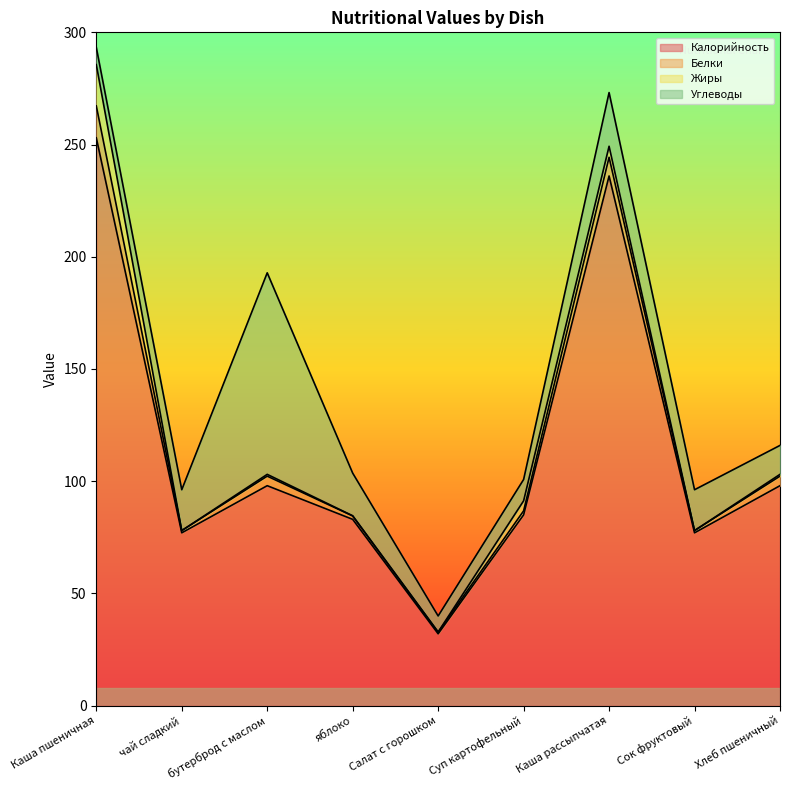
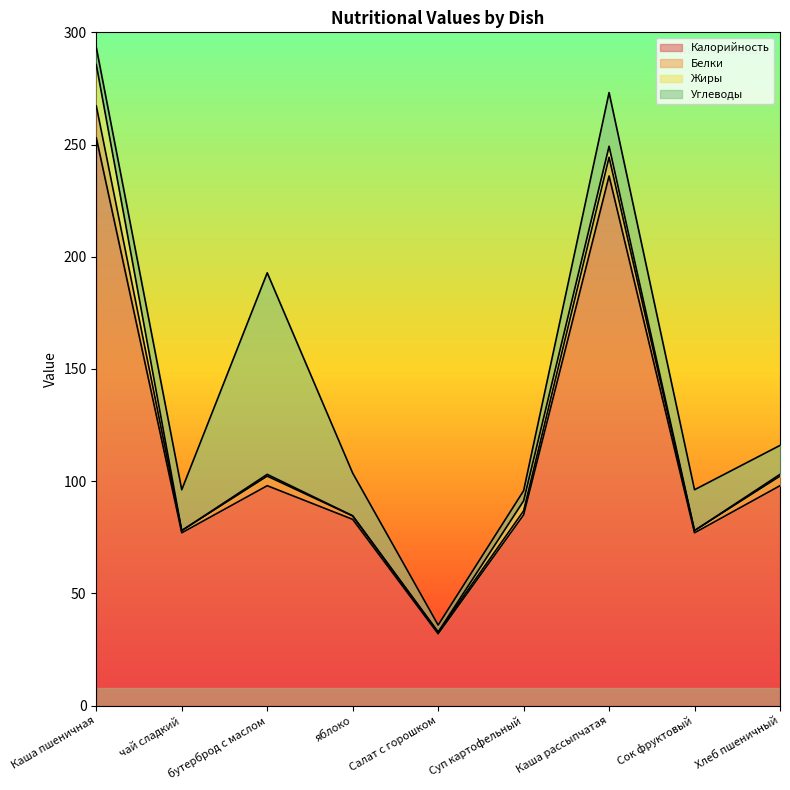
  {
    "Углеводы": {
      "Каша пшеничная": 8,
      "чай сладкий": 18,
      "бутерброд с маслом": 90,
      "яблоко": 19,
-     "Салат с горошком": 7,
-     "Суп картофельный": 10,
+     "Салат с горошком": 3,
+     "Суп картофельный": 5,
      "Каша рассыпчатая": 24,
      "Сок фруктовый": 18,
      "Хлеб пшеничный": 13
    }
  }
